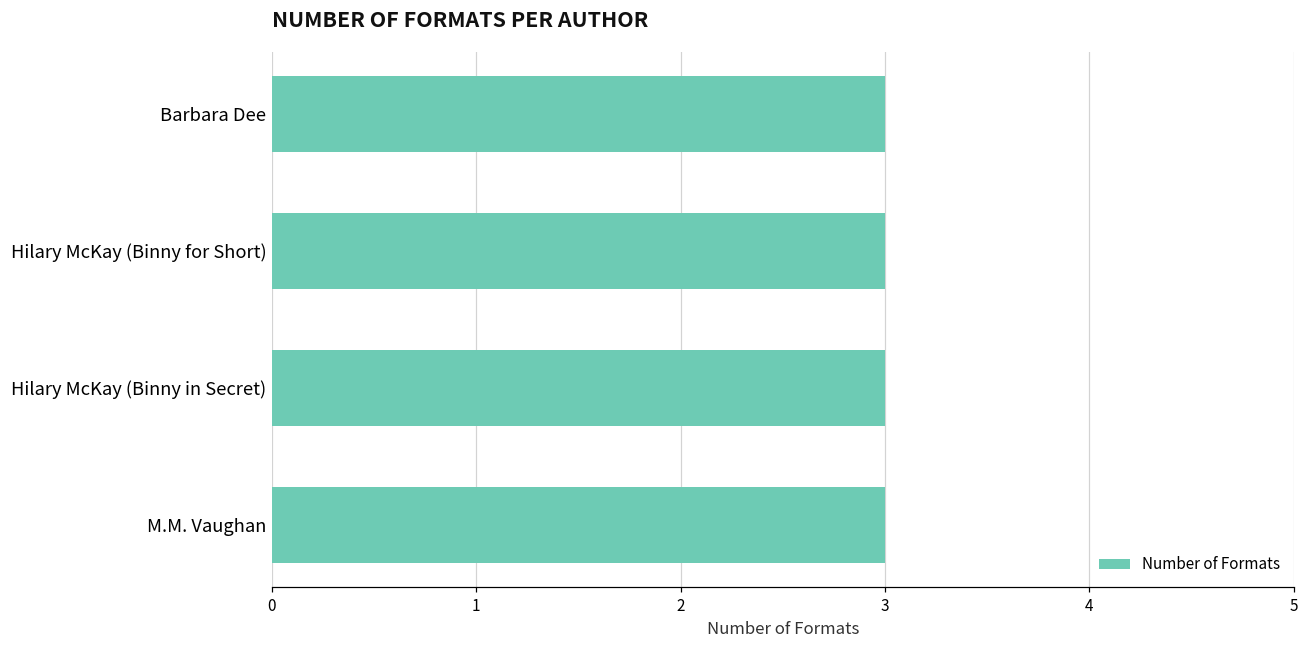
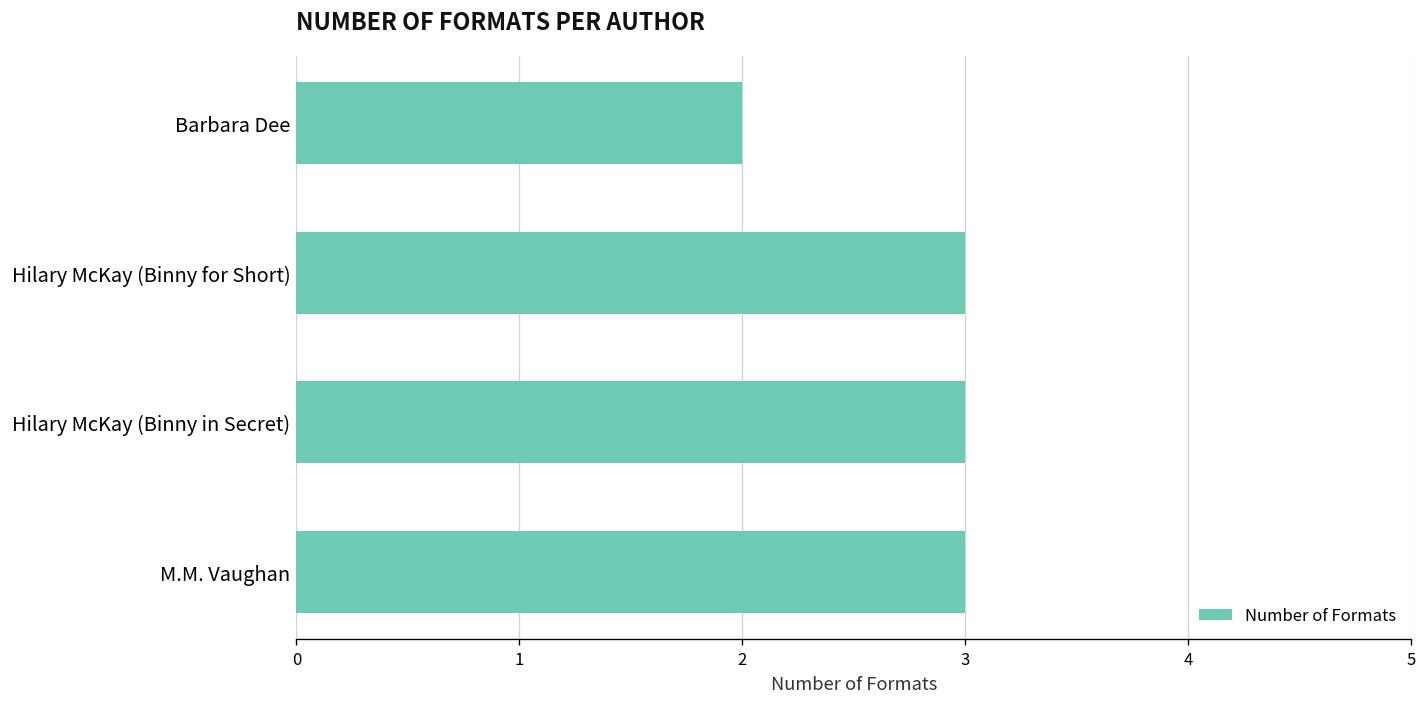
  {
-   "Barbara Dee": 3,
+   "Barbara Dee": 2,
    "Hilary McKay (Binny for Short)": 3,
    "Hilary McKay (Binny in Secret)": 3,
    "M.M. Vaughan": 3
  }
